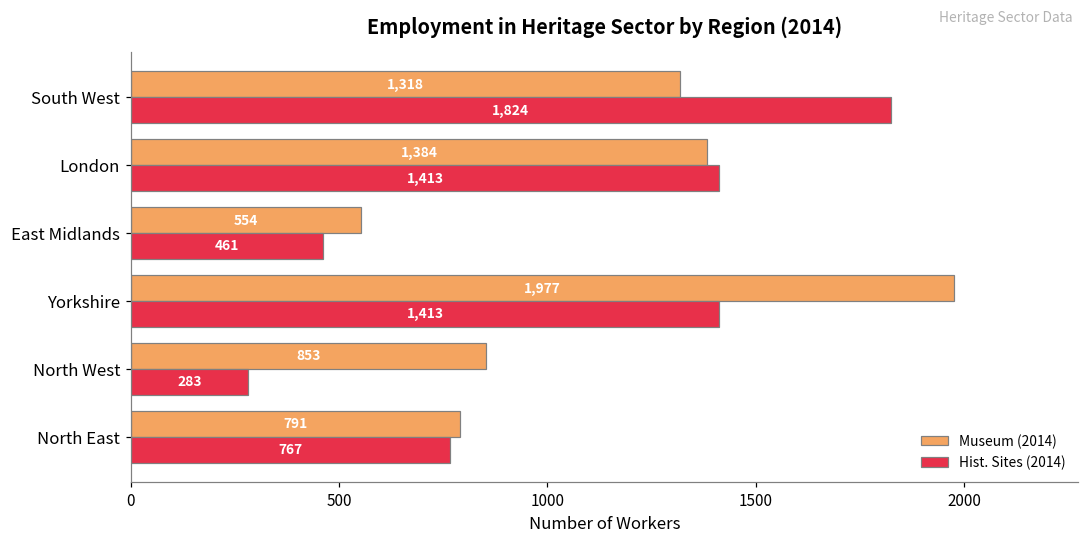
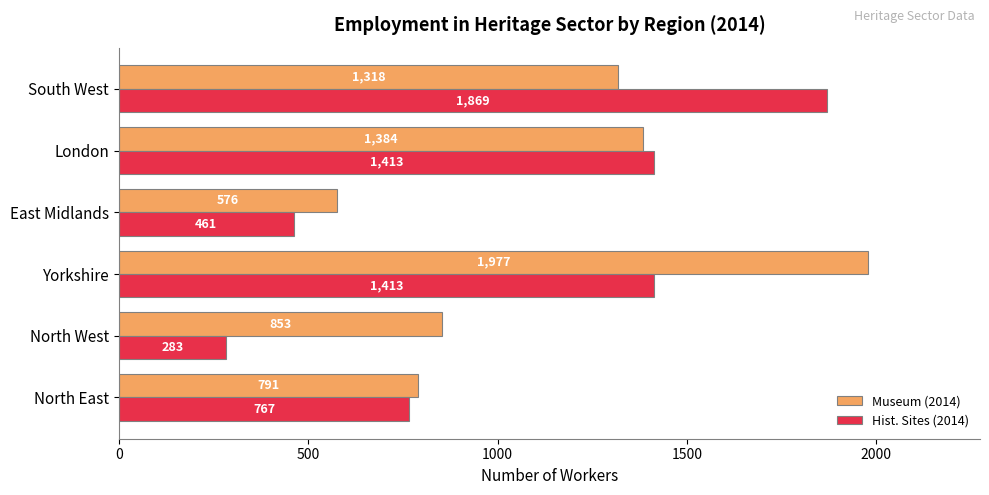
  {
    "Museum (2014)": {
      "South West": "1,318",
      "London": "1,384",
-     "East Midlands": "554",
+     "East Midlands": "576",
      "Yorkshire": "1,977",
      "North West": "853",
      "North East": "791"
    },
    "Hist. Sites (2014)": {
-     "South West": "1,824",
+     "South West": "1,869",
      "London": "1,413",
      "East Midlands": "461",
      "Yorkshire": "1,413",
      "North West": "283",
      "North East": "767"
    }
  }
